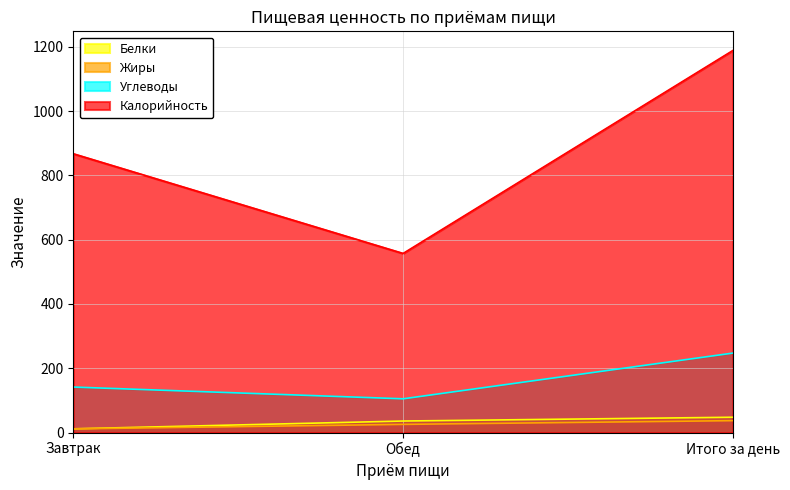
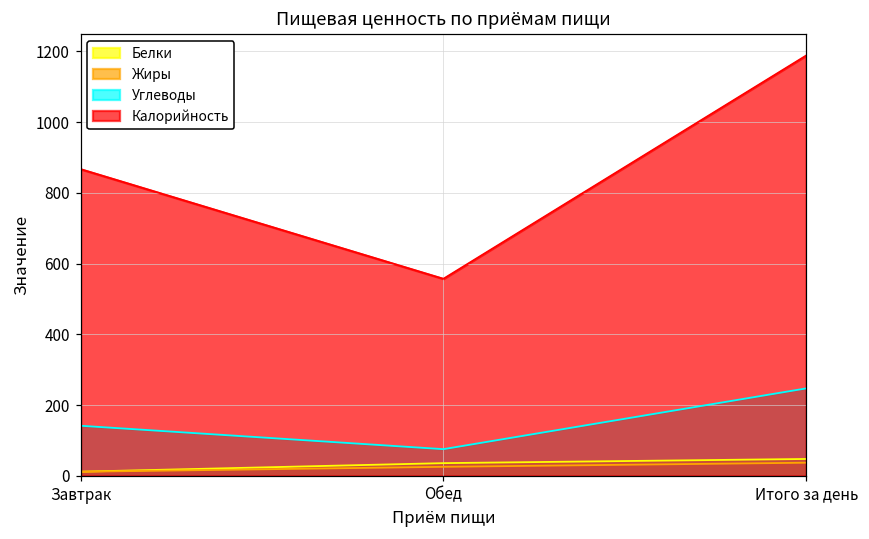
  {
    "Белки": {
      "Обед": 40,
      "Итого за день": 50
    },
    "Жиры": {
      "Обед": 30,
      "Итого за день": 40
    },
    "Углеводы": {
      "Завтрак": 140,
-     "Обед": 110,
+     "Обед": 80,
      "Итого за день": 250
    },
    "Калорийность": {
      "Завтрак": 870,
      "Обед": 560,
      "Итого за день": 1190
    }
  }
